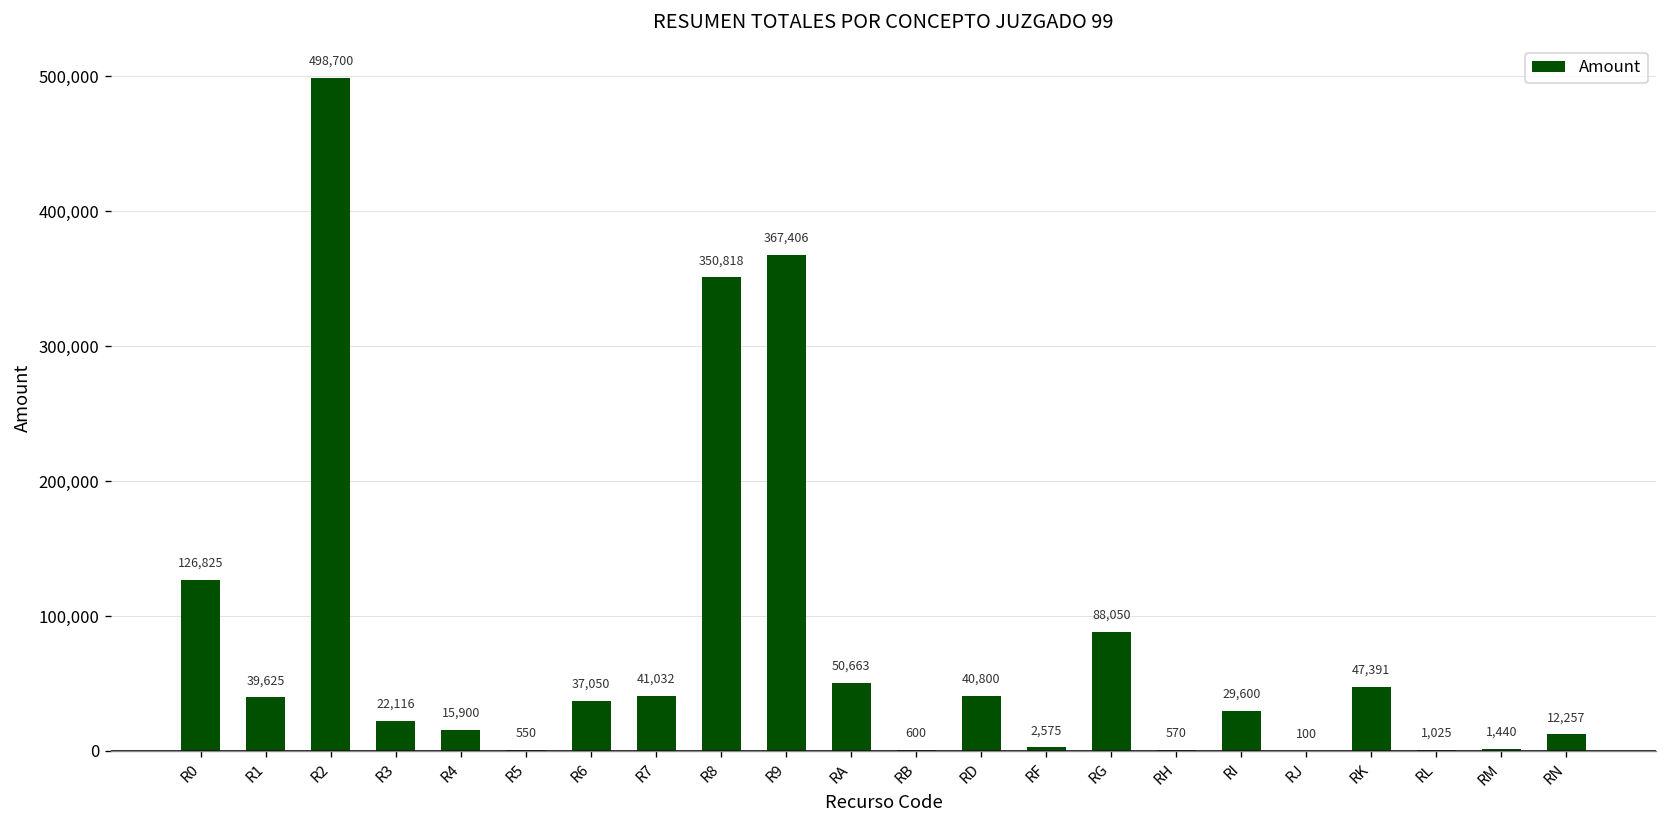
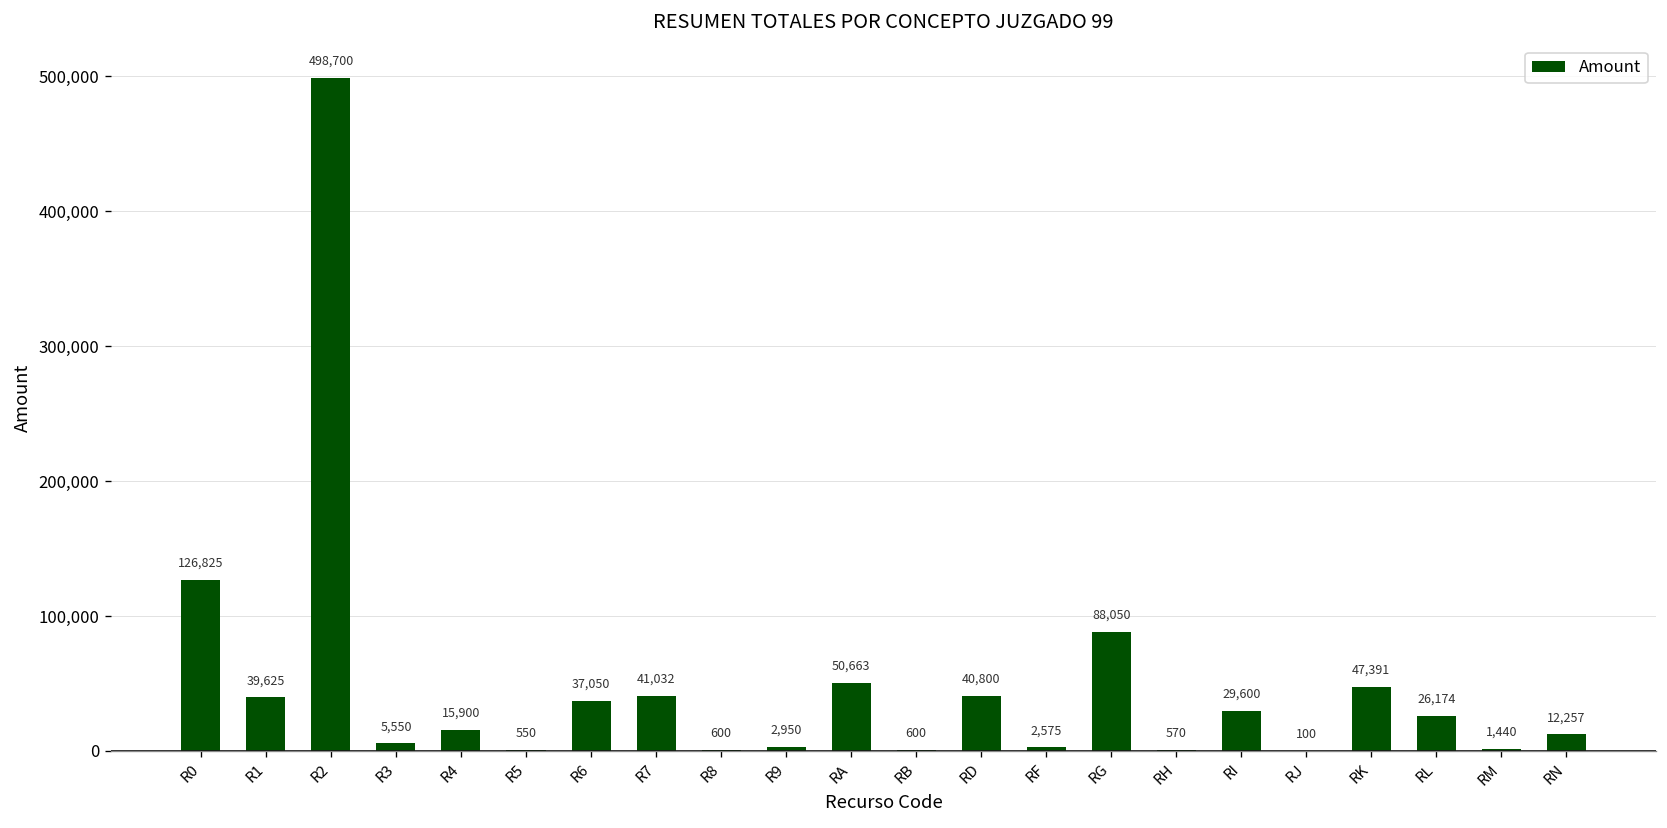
  {
    "R0": "126,825",
    "R1": "39,625",
    "R2": "498,700",
-   "R3": "22,116",
+   "R3": "5,550",
    "R4": "15,900",
    "R5": "550",
    "R6": "37,050",
    "R7": "41,032",
-   "R8": "350,818",
-   "R9": "367,406",
+   "R8": "600",
+   "R9": "2,950",
    "RA": "50,663",
    "RB": "600",
    "RD": "40,800",
    "RF": "2,575",
    "RG": "88,050",
    "RH": "570",
    "RI": "29,600",
    "RJ": "100",
    "RK": "47,391",
-   "RL": "1,025",
+   "RL": "26,174",
    "RM": "1,440",
    "RN": "12,257"
  }
